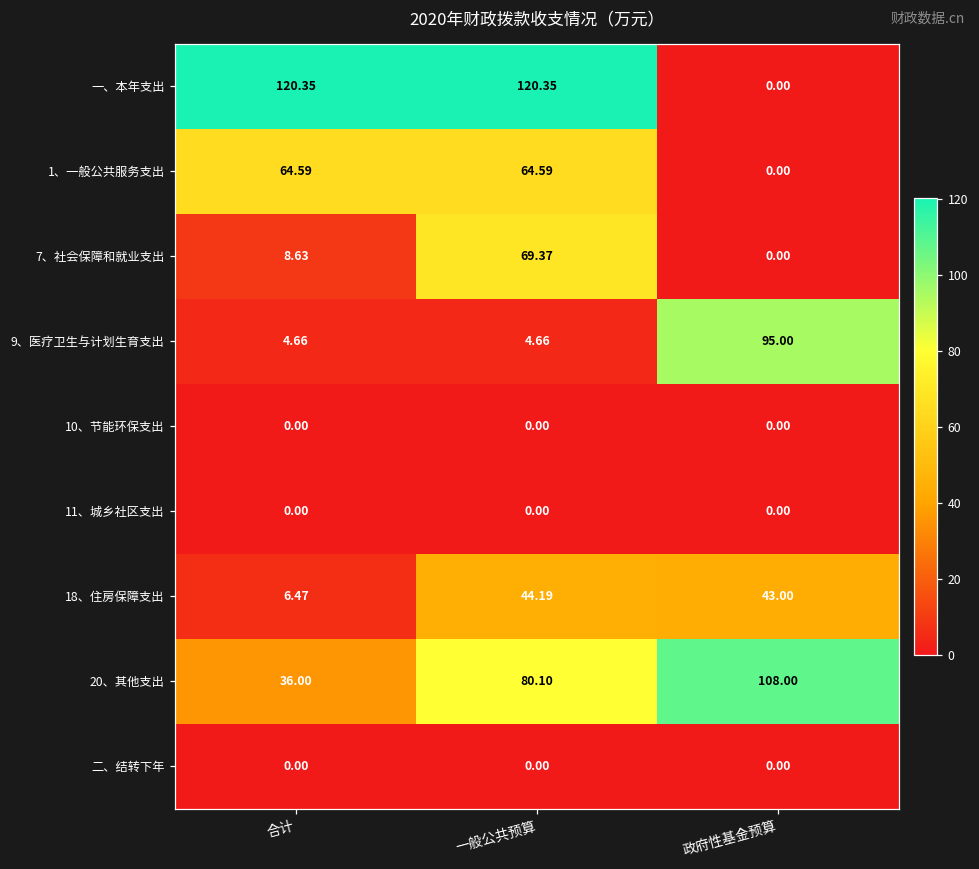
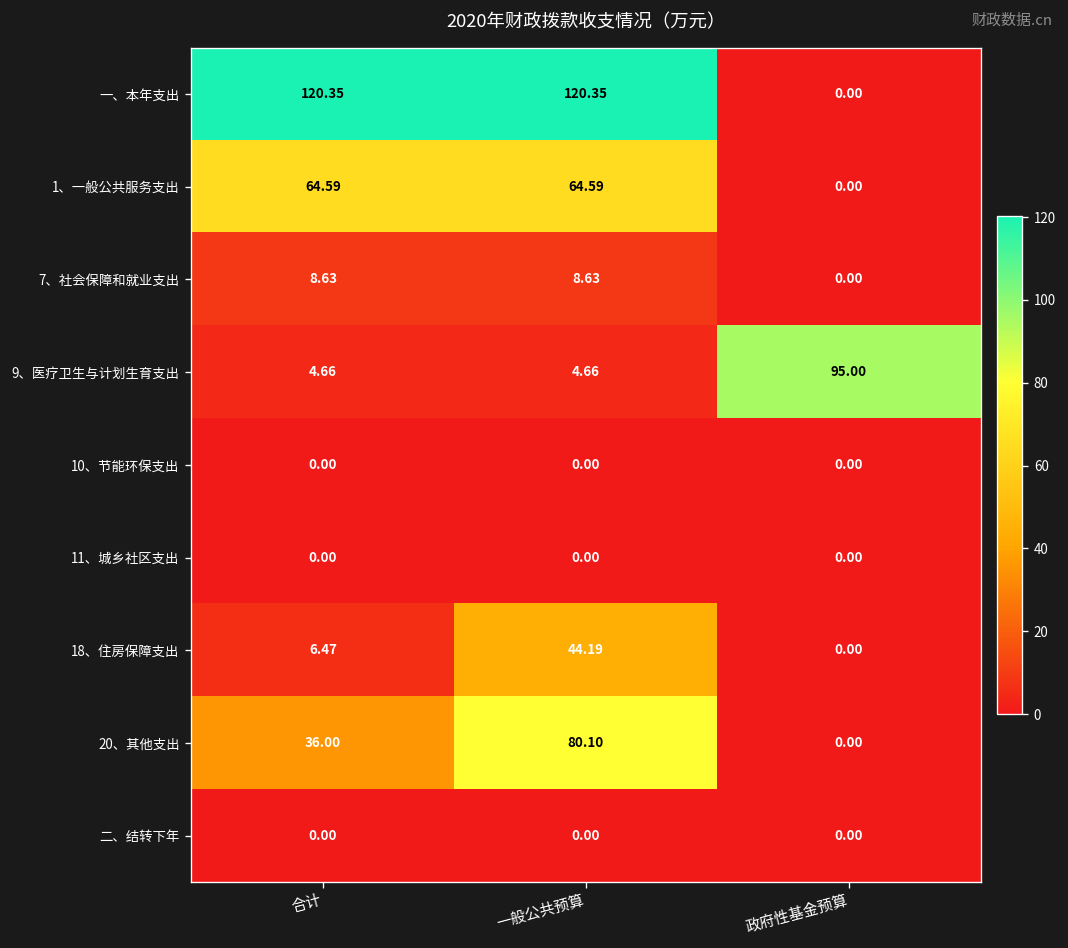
  {
    "一、本年支出": {
      "合计": 120.35,
      "一般公共预算": 120.35,
      "政府性基金预算": 0.00
    },
    "1、一般公共服务支出": {
      "合计": 64.59,
      "一般公共预算": 64.59,
      "政府性基金预算": 0.00
    },
    "7、社会保障和就业支出": {
      "合计": 8.63,
-     "一般公共预算": 69.37,
+     "一般公共预算": 8.63,
      "政府性基金预算": 0.00
    },
    "9、医疗卫生与计划生育支出": {
      "合计": 4.66,
      "一般公共预算": 4.66,
      "政府性基金预算": 95.00
    },
    "10、节能环保支出": {
      "合计": 0.00,
      "一般公共预算": 0.00,
      "政府性基金预算": 0.00
    },
    "11、城乡社区支出": {
      "合计": 0.00,
      "一般公共预算": 0.00,
      "政府性基金预算": 0.00
    },
    "18、住房保障支出": {
      "合计": 6.47,
      "一般公共预算": 44.19,
-     "政府性基金预算": 43.00
+     "政府性基金预算": 0.00
    },
    "20、其他支出": {
      "合计": 36.00,
      "一般公共预算": 80.10,
-     "政府性基金预算": 108.00
+     "政府性基金预算": 0.00
    },
    "二、结转下年": {
      "合计": 0.00,
      "一般公共预算": 0.00,
      "政府性基金预算": 0.00
    }
  }
